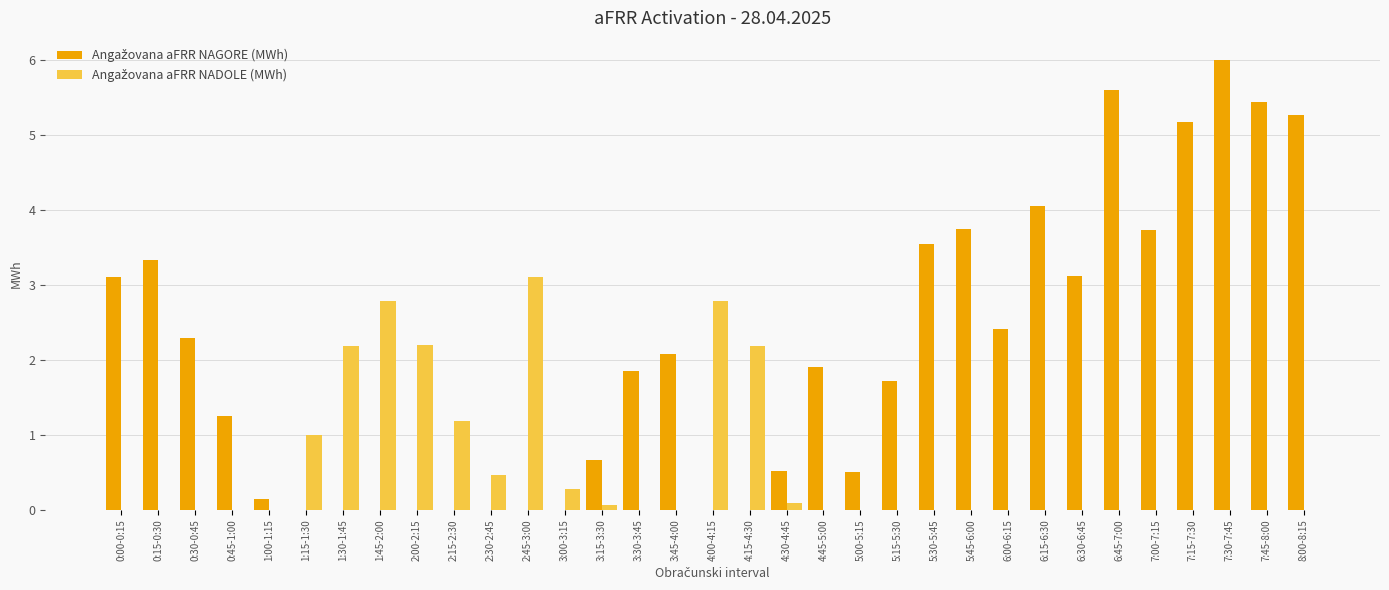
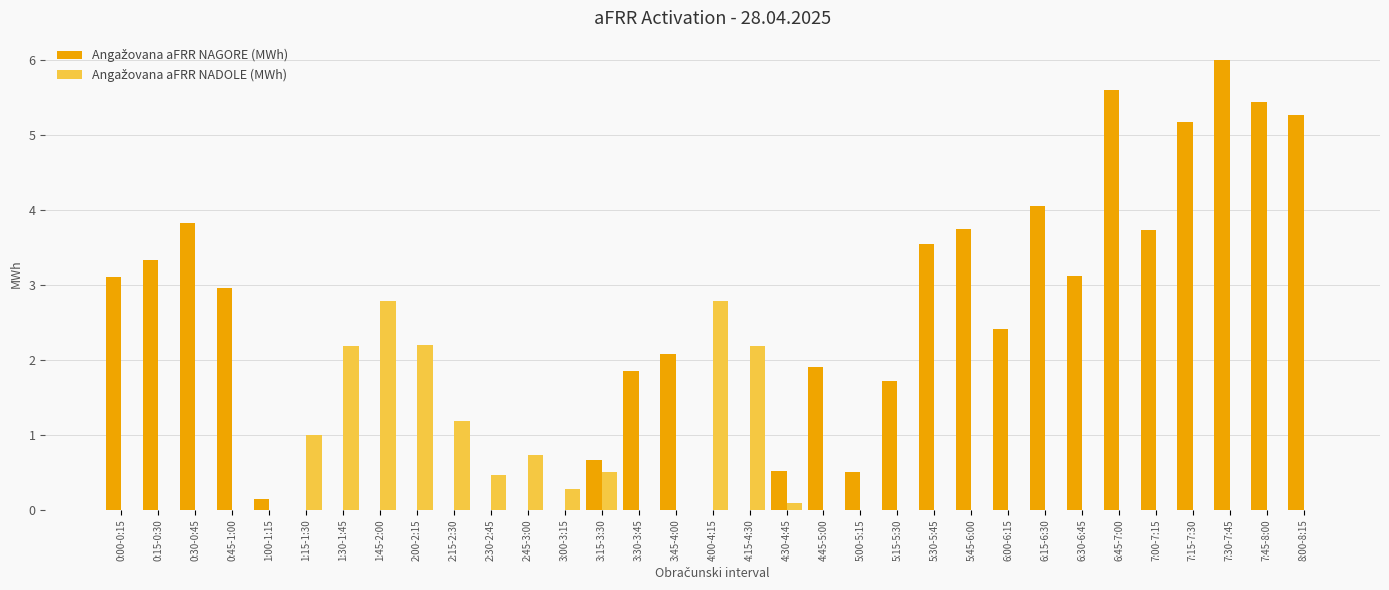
  {
    "Angažovana aFRR NAGORE (MWh)": {
      "0:00-0:15": 3.1,
      "0:15-0:30": 3.3,
-     "0:30-0:45": 2.3,
-     "0:45-1:00": 1.3,
+     "0:30-0:45": 3.8,
+     "0:45-1:00": 3.0,
      "1:00-1:15": 0.2,
      "1:15-1:30": 0.0,
      "1:30-1:45": 0.0,
      "1:45-2:00": 0.0,
      "2:00-2:15": 0.0,
      "2:15-2:30": 0.0,
      "2:30-2:45": 0.0,
      "2:45-3:00": 0.0,
      "3:00-3:15": 0.0,
      "3:15-3:30": 0.7,
      "3:30-3:45": 1.9,
      "3:45-4:00": 2.1,
      "4:00-4:15": 0.0,
      "4:15-4:30": 0.0,
      "4:30-4:45": 0.5,
      "4:45-5:00": 1.9,
      "5:00-5:15": 0.5,
      "5:15-5:30": 1.7,
      "5:30-5:45": 3.5,
      "5:45-6:00": 3.8,
      "6:00-6:15": 2.4,
      "6:15-6:30": 4.1,
      "6:30-6:45": 3.1,
      "6:45-7:00": 5.6,
      "7:00-7:15": 3.7,
      "7:15-7:30": 5.2,
      "7:30-7:45": 6.0,
      "7:45-8:00": 5.4,
      "8:00-8:15": 5.3
    },
    "Angažovana aFRR NADOLE (MWh)": {
      "0:00-0:15": 0.0,
      "0:15-0:30": 0.0,
      "0:30-0:45": 0.0,
      "0:45-1:00": 0.0,
      "1:00-1:15": 0.0,
      "1:15-1:30": 1.0,
      "1:30-1:45": 2.2,
      "1:45-2:00": 2.8,
      "2:00-2:15": 2.2,
      "2:15-2:30": 1.2,
      "2:30-2:45": 0.5,
-     "2:45-3:00": 3.1,
+     "2:45-3:00": 0.7,
      "3:00-3:15": 0.3,
-     "3:15-3:30": 0.1,
+     "3:15-3:30": 0.5,
      "3:30-3:45": 0.0,
      "3:45-4:00": 0.0,
      "4:00-4:15": 2.8,
      "4:15-4:30": 2.2,
      "4:30-4:45": 0.1,
      "4:45-5:00": 0.0,
      "5:15-5:30": 0.0,
      "5:30-5:45": 0.0,
      "5:45-6:00": 0.0,
      "6:00-6:15": 0.0,
      "6:15-6:30": 0.0,
      "6:30-6:45": 0.0,
      "6:45-7:00": 0.0,
      "7:00-7:15": 0.0,
      "7:15-7:30": 0.0,
      "7:30-7:45": 0.0,
      "7:45-8:00": 0.0,
      "8:00-8:15": 0.0
    }
  }
